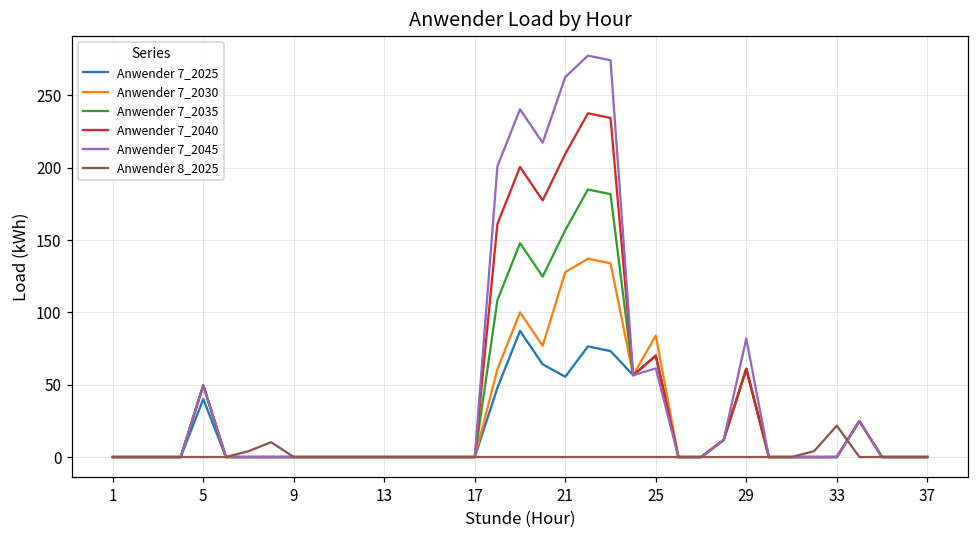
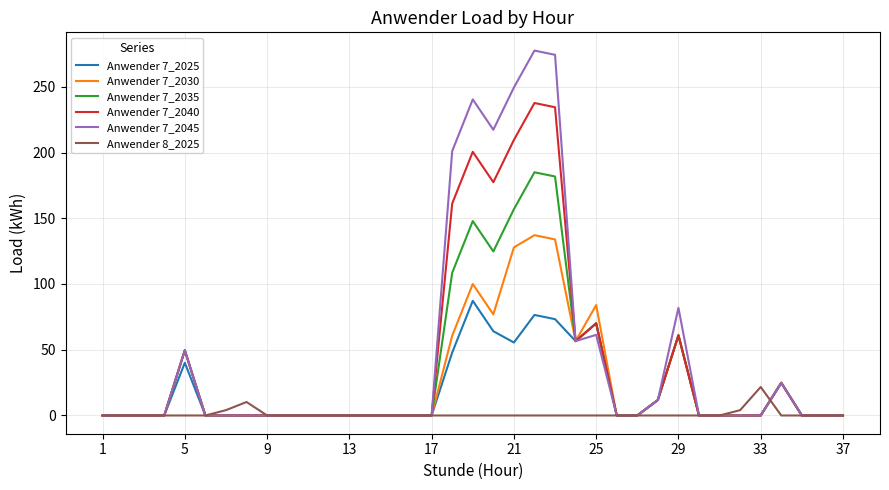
  {
    "Anwender 7_2025": {
      "5": 40,
      "21": 55
    },
    "Anwender 7_2030": {
      "21": 128,
      "25": 84
    },
    "Anwender 7_2035": {
      "21": 157
    },
    "Anwender 7_2040": {
      "21": 210
    },
    "Anwender 7_2045": {
-     "21": 263,
+     "21": 249,
      "25": 61,
      "29": 82
    },
    "Anwender 8_2025": {
      "5": 0,
      "21": 0,
      "25": 0,
      "29": 0,
      "33": 22
    }
  }
